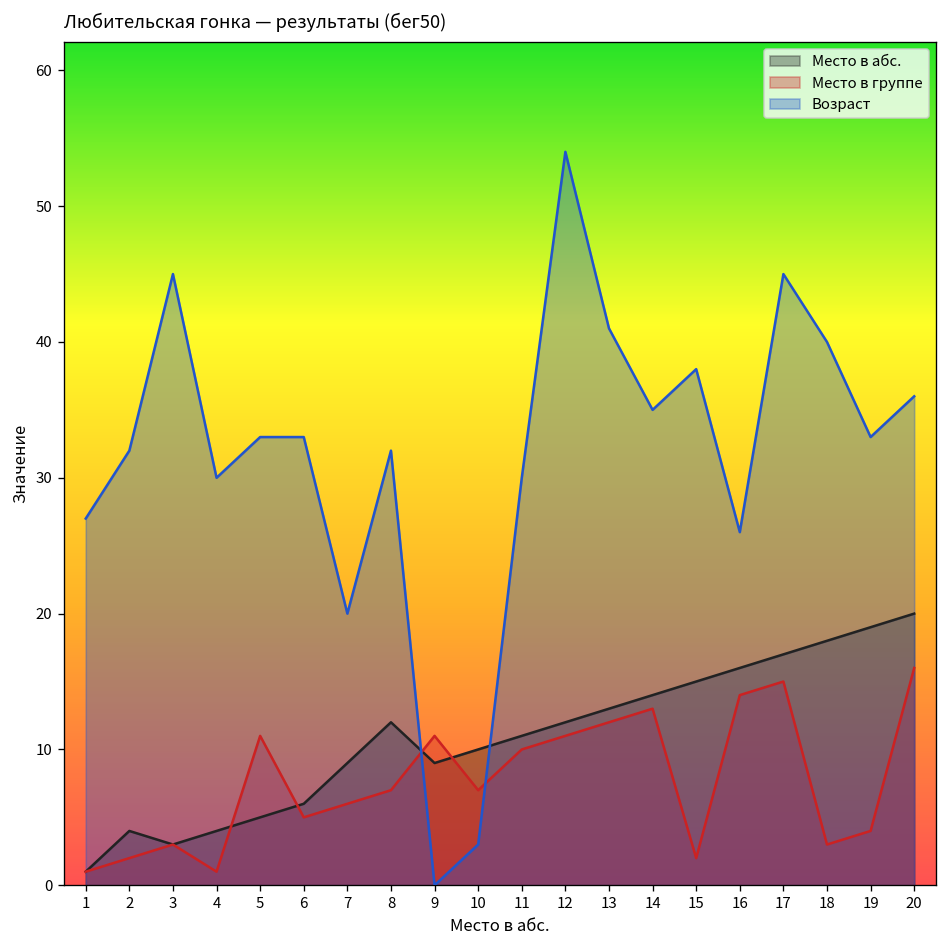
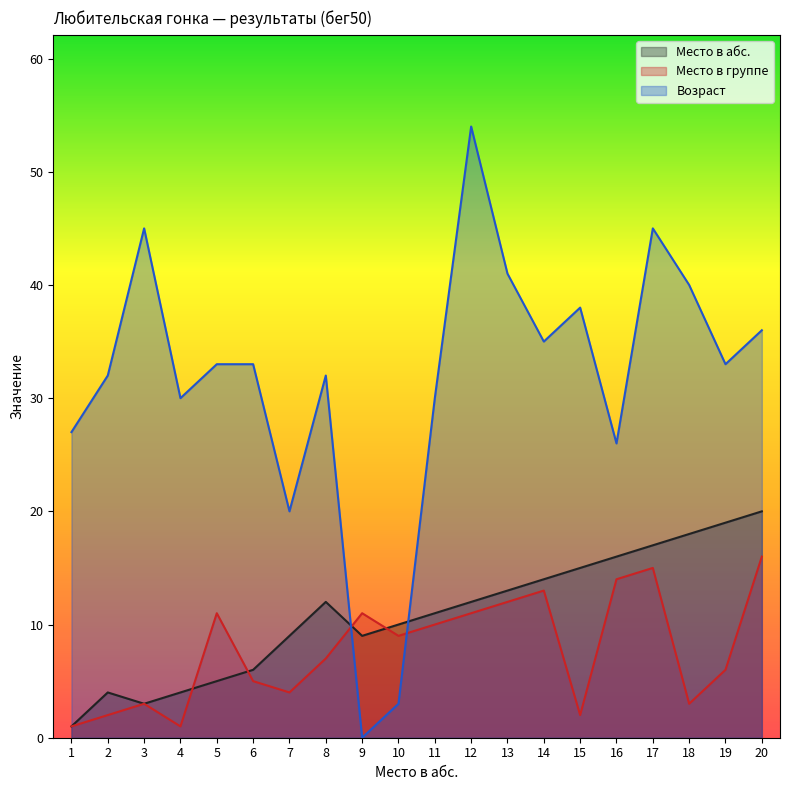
  {
    "Место в абс.": {
      "2": 4,
      "4": 4,
      "5": 5,
      "6": 6,
      "7": 9,
      "8": 12,
      "9": 9,
      "10": 10,
      "11": 11,
      "12": 12,
      "13": 13,
      "14": 14,
      "15": 15,
      "16": 16,
      "17": 17,
      "18": 18,
      "19": 19,
      "20": 20
    },
    "Место в группе": {
      "2": 2,
      "4": 1,
      "5": 11,
      "6": 5,
-     "7": 6,
+     "7": 4,
      "8": 7,
      "9": 11,
-     "10": 7,
+     "10": 9,
      "11": 10,
      "12": 11,
      "13": 12,
      "14": 13,
      "15": 2,
      "16": 14,
      "17": 15,
      "18": 3,
-     "19": 4,
+     "19": 6,
      "20": 16
    },
    "Возраст": {
      "1": 27,
      "2": 32,
      "3": 45,
      "4": 30,
      "5": 33,
      "6": 33,
      "7": 20,
      "8": 32,
      "9": 0,
      "10": 3,
      "11": 30,
      "12": 54,
      "13": 41,
      "14": 35,
      "15": 38,
      "16": 26,
      "17": 45,
      "18": 40,
      "19": 33,
      "20": 36
    }
  }
